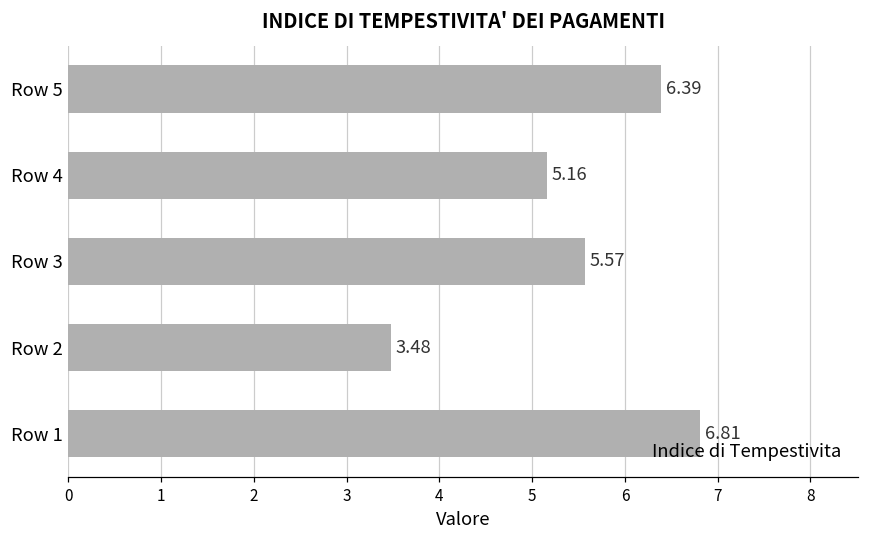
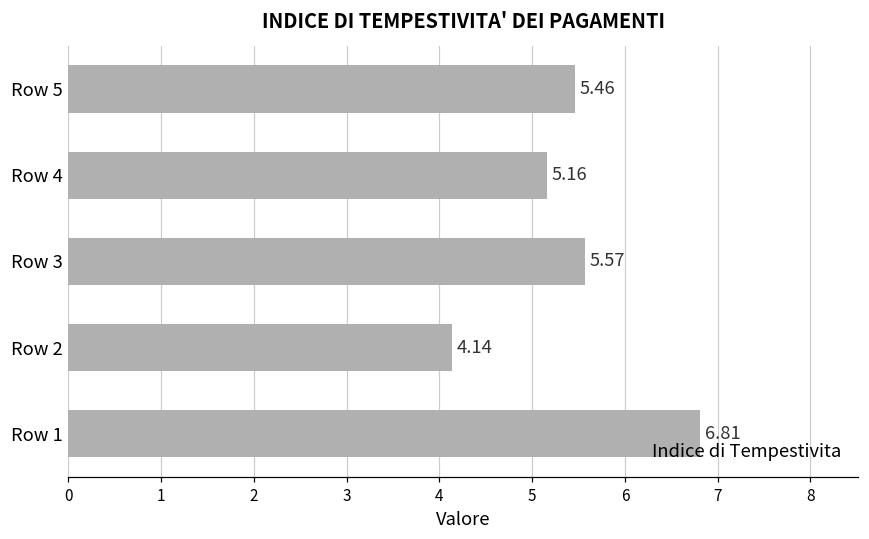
  {
-   "Row 5": 6.39,
+   "Row 5": 5.46,
    "Row 4": 5.16,
    "Row 3": 5.57,
-   "Row 2": 3.48,
+   "Row 2": 4.14,
    "Row 1": 6.81
  }
